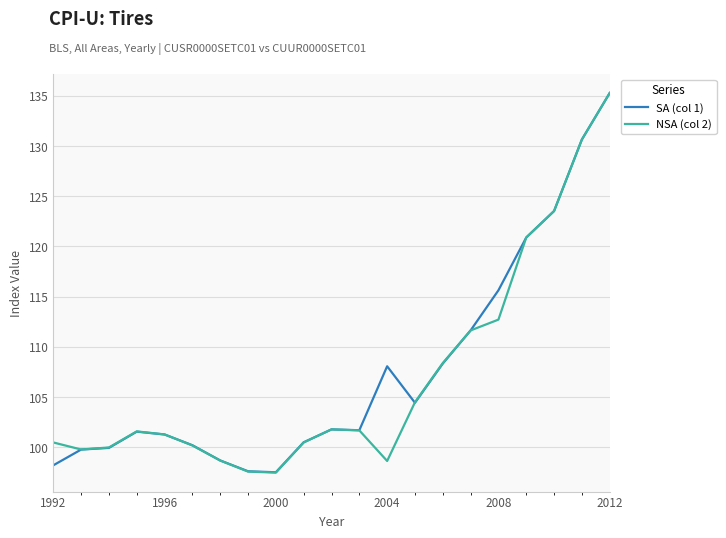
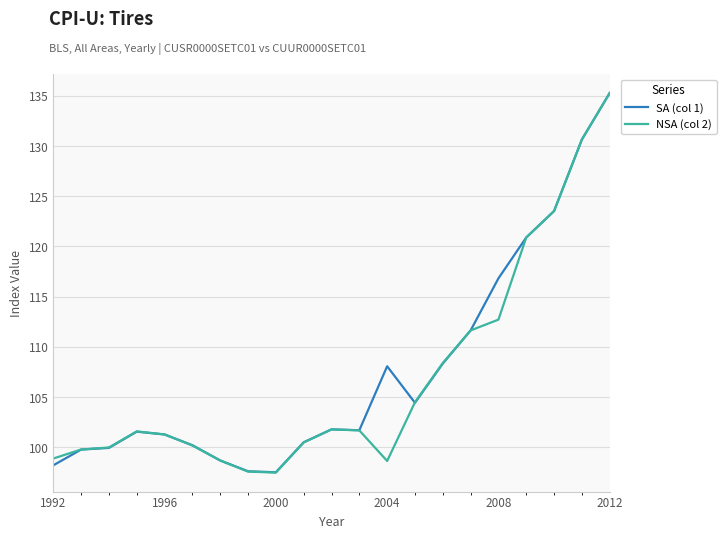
  {
    "SA (col 1)": {
      "1992": 98.2,
      "2004": 108.1,
-     "2008": 115.6
+     "2008": 116.8
    },
    "NSA (col 2)": {
-     "1992": 100.5,
+     "1992": 98.9,
      "2004": 98.7,
      "2008": 112.7
    }
  }
